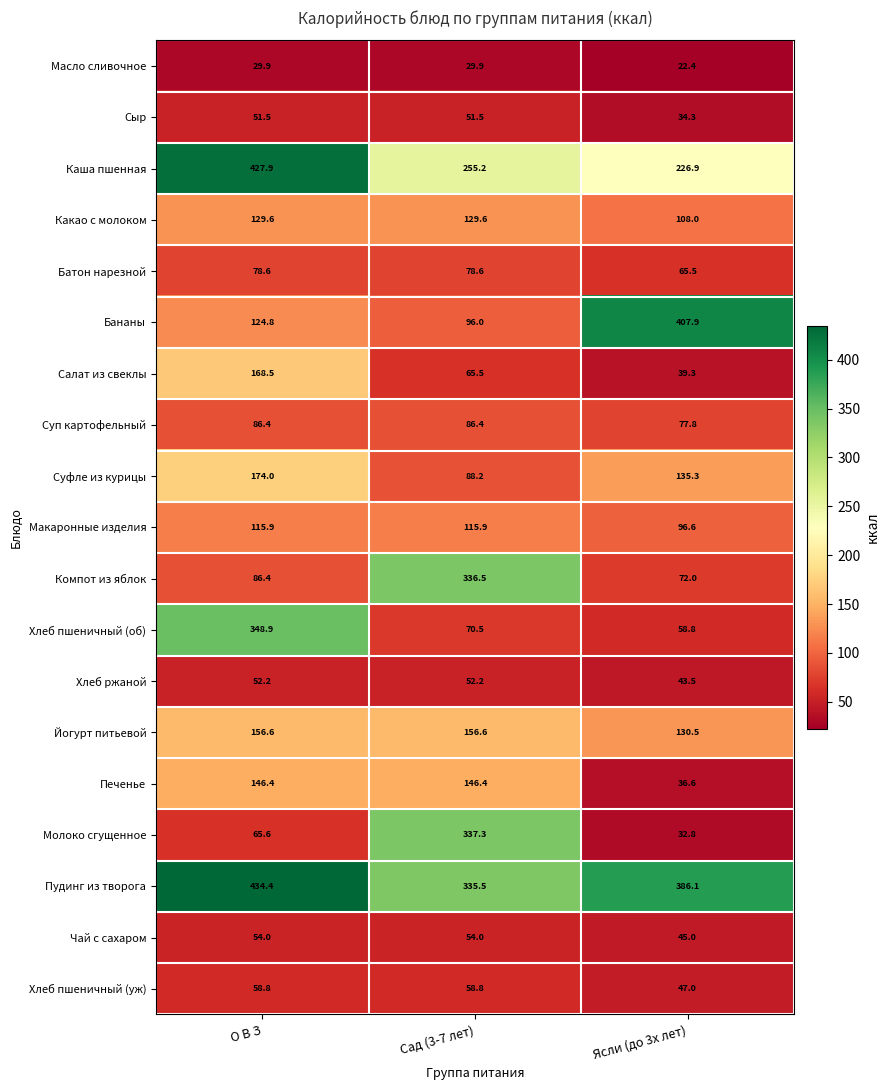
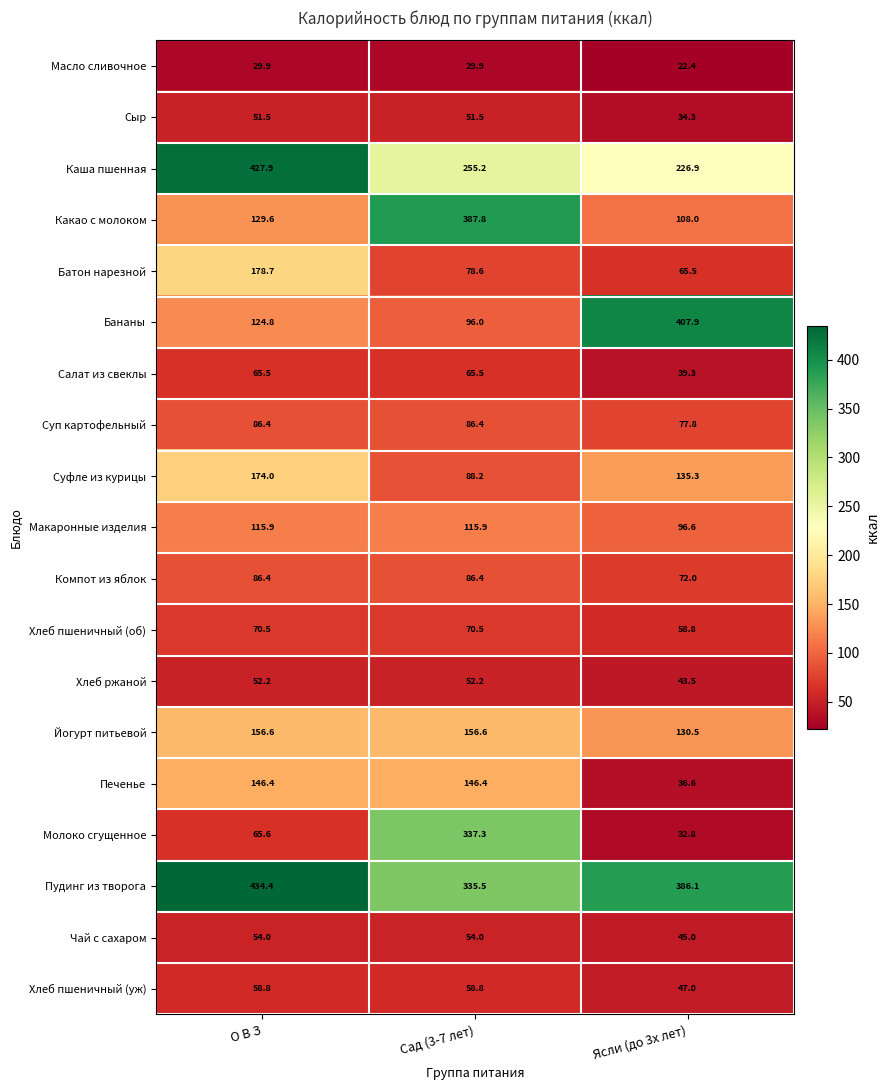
  {
    "Масло сливочное": {
      "О В З": 29.9,
      "Сад (3-7 лет)": 29.9,
      "Ясли (до 3х лет)": 22.4
    },
    "Сыр": {
      "О В З": 51.5,
      "Сад (3-7 лет)": 51.5,
      "Ясли (до 3х лет)": 34.3
    },
    "Каша пшенная": {
      "О В З": 427.9,
      "Сад (3-7 лет)": 255.2,
      "Ясли (до 3х лет)": 226.9
    },
    "Какао с молоком": {
      "О В З": 129.6,
-     "Сад (3-7 лет)": 129.6,
+     "Сад (3-7 лет)": 387.8,
      "Ясли (до 3х лет)": 108.0
    },
    "Батон нарезной": {
-     "О В З": 78.6,
+     "О В З": 178.7,
      "Сад (3-7 лет)": 78.6,
      "Ясли (до 3х лет)": 65.5
    },
    "Бананы": {
      "О В З": 124.8,
      "Сад (3-7 лет)": 96.0,
      "Ясли (до 3х лет)": 407.9
    },
    "Салат из свеклы": {
-     "О В З": 168.5,
+     "О В З": 65.5,
      "Сад (3-7 лет)": 65.5,
      "Ясли (до 3х лет)": 39.3
    },
    "Суп картофельный": {
      "О В З": 86.4,
      "Сад (3-7 лет)": 86.4,
      "Ясли (до 3х лет)": 77.8
    },
    "Суфле из курицы": {
      "О В З": 174.0,
      "Сад (3-7 лет)": 88.2,
      "Ясли (до 3х лет)": 135.3
    },
    "Макаронные изделия": {
      "О В З": 115.9,
      "Сад (3-7 лет)": 115.9,
      "Ясли (до 3х лет)": 96.6
    },
    "Компот из яблок": {
      "О В З": 86.4,
-     "Сад (3-7 лет)": 336.5,
+     "Сад (3-7 лет)": 86.4,
      "Ясли (до 3х лет)": 72.0
    },
    "Хлеб пшеничный (об)": {
-     "О В З": 348.9,
+     "О В З": 70.5,
      "Сад (3-7 лет)": 70.5,
      "Ясли (до 3х лет)": 58.8
    },
    "Хлеб ржаной": {
      "О В З": 52.2,
      "Сад (3-7 лет)": 52.2,
      "Ясли (до 3х лет)": 43.5
    },
    "Йогурт питьевой": {
      "О В З": 156.6,
      "Сад (3-7 лет)": 156.6,
      "Ясли (до 3х лет)": 130.5
    },
    "Печенье": {
      "О В З": 146.4,
      "Сад (3-7 лет)": 146.4,
      "Ясли (до 3х лет)": 36.6
    },
    "Молоко сгущенное": {
      "О В З": 65.6,
      "Сад (3-7 лет)": 337.3,
      "Ясли (до 3х лет)": 32.8
    },
    "Пудинг из творога": {
      "О В З": 434.4,
      "Сад (3-7 лет)": 335.5,
      "Ясли (до 3х лет)": 386.1
    },
    "Чай с сахаром": {
      "О В З": 54.0,
      "Сад (3-7 лет)": 54.0,
      "Ясли (до 3х лет)": 45.0
    },
    "Хлеб пшеничный (уж)": {
      "О В З": 58.8,
      "Сад (3-7 лет)": 58.8,
      "Ясли (до 3х лет)": 47.0
    }
  }
